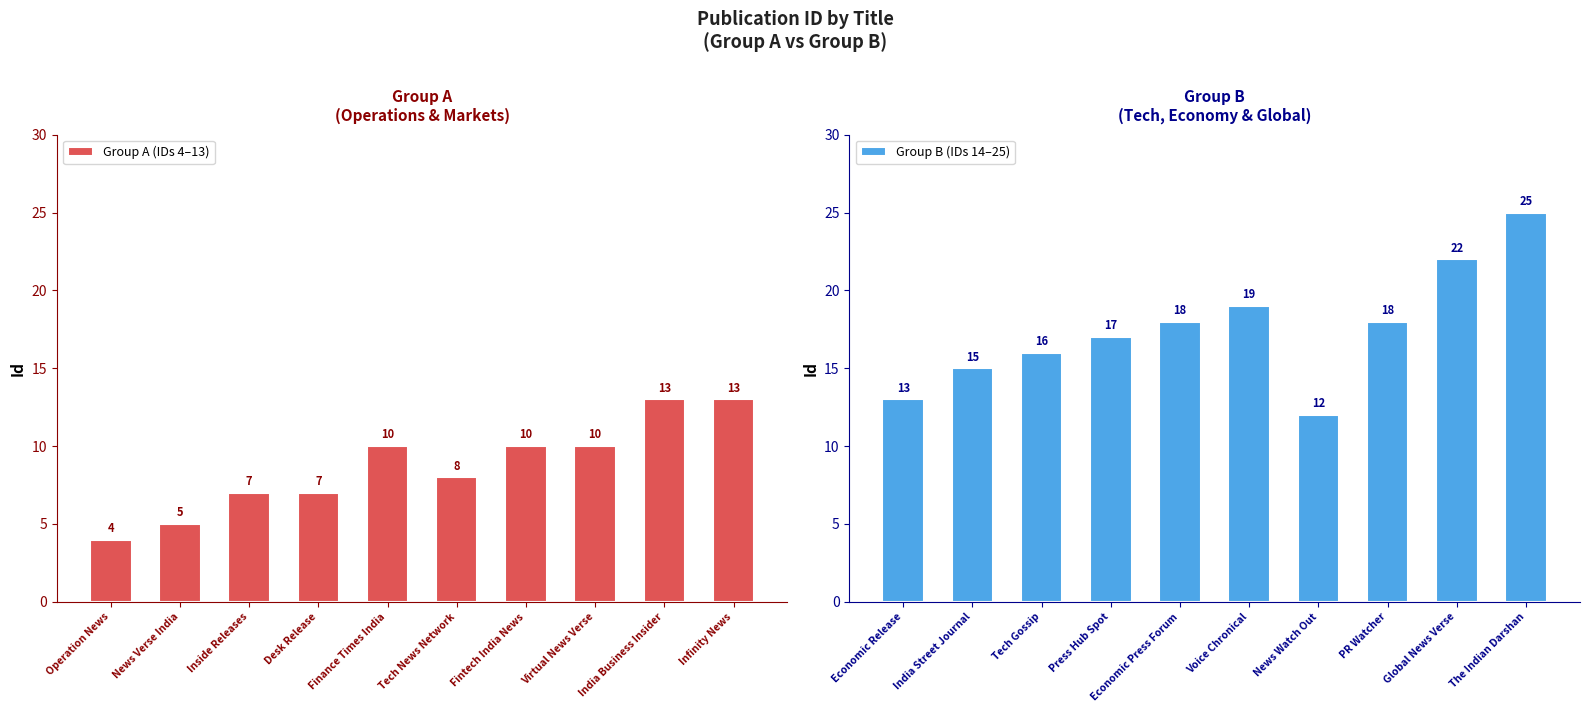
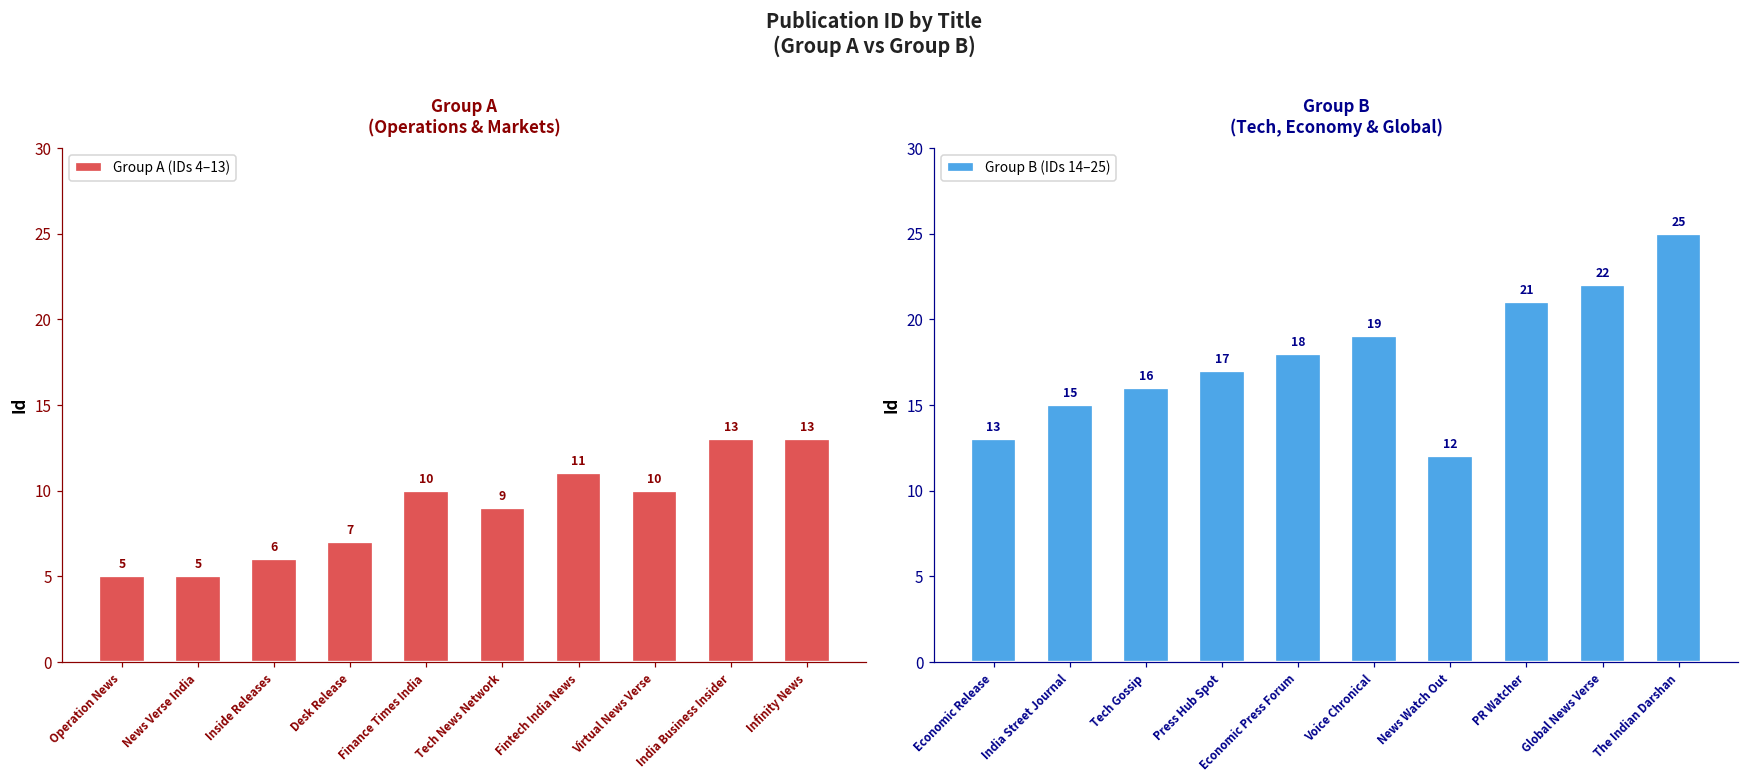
  {
    "Group A (Operations & Markets)": {
-     "Operation News": 4,
+     "Operation News": 5,
      "News Verse India": 5,
-     "Inside Releases": 7,
+     "Inside Releases": 6,
      "Desk Release": 7,
      "Finance Times India": 10,
-     "Tech News Network": 8,
-     "Fintech India News": 10,
+     "Tech News Network": 9,
+     "Fintech India News": 11,
      "Virtual News Verse": 10,
      "India Business Insider": 13,
      "Infinity News": 13
    },
    "Group B (Tech, Economy & Global)": {
      "Economic Release": 13,
      "India Street Journal": 15,
      "Tech Gossip": 16,
      "Press Hub Spot": 17,
      "Economic Press Forum": 18,
      "Voice Chronical": 19,
      "News Watch Out": 12,
-     "PR Watcher": 18,
+     "PR Watcher": 21,
      "Global News Verse": 22,
      "The Indian Darshan": 25
    }
  }
